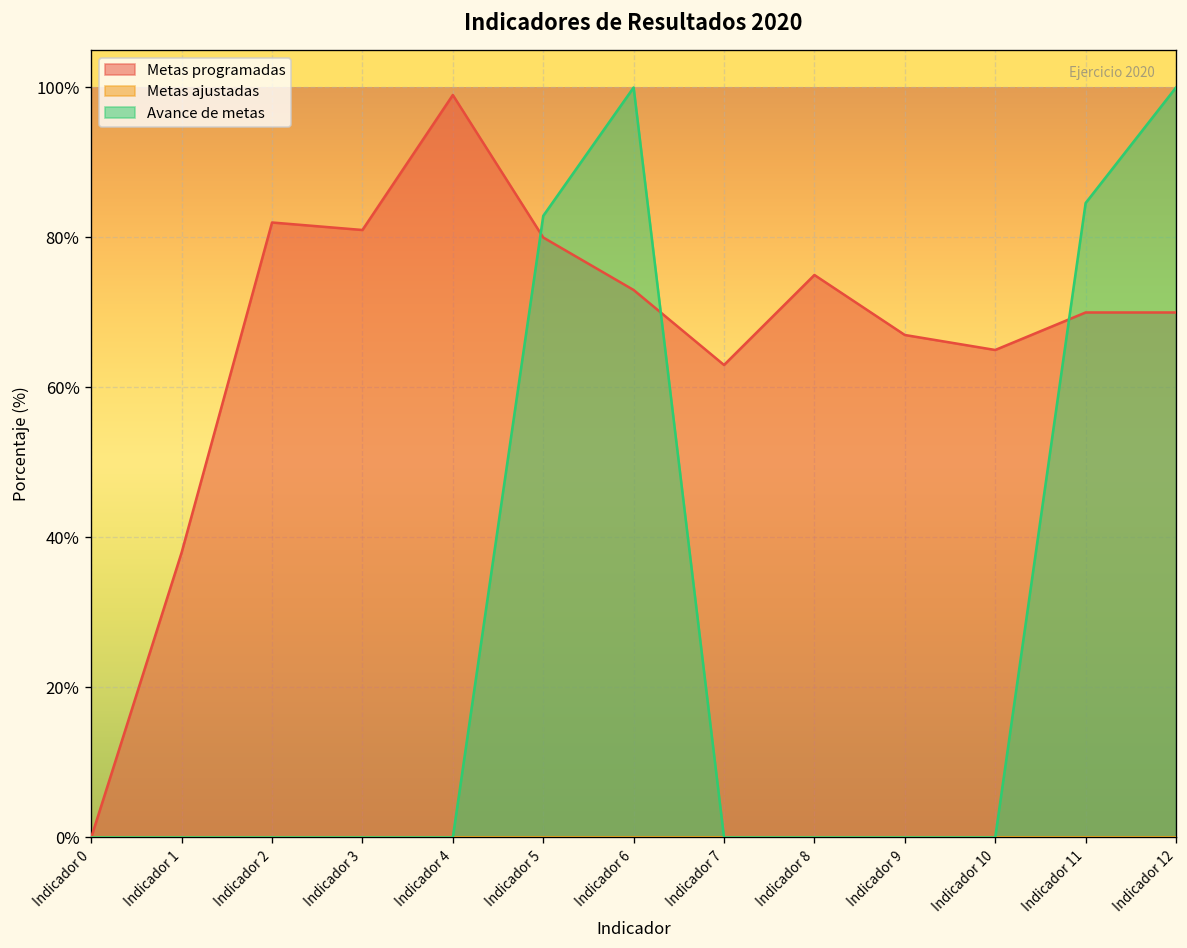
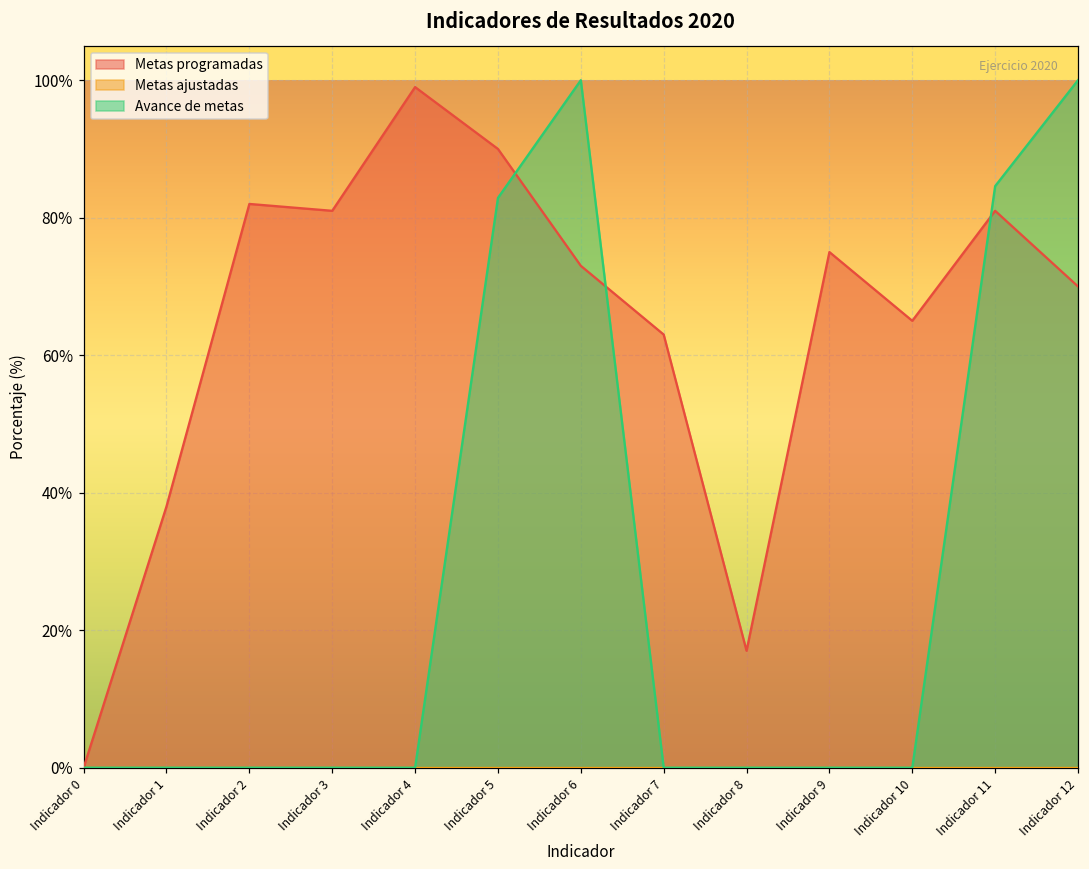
  {
    "Metas programadas": {
      "Indicador 1": "38%",
      "Indicador 2": "82%",
      "Indicador 3": "81%",
      "Indicador 4": "99%",
-     "Indicador 5": "80%",
+     "Indicador 5": "90%",
      "Indicador 6": "73%",
      "Indicador 7": "63%",
-     "Indicador 8": "75%",
-     "Indicador 9": "67%",
+     "Indicador 8": "17%",
+     "Indicador 9": "75%",
      "Indicador 10": "65%",
-     "Indicador 11": "70%",
+     "Indicador 11": "81%",
      "Indicador 12": "70%"
    },
    "Metas ajustadas": {
      "Indicador 5": "0%",
      "Indicador 6": "0%",
      "Indicador 11": "0%",
      "Indicador 12": "0%"
    },
    "Avance de metas": {
      "Indicador 5": "83%",
      "Indicador 6": "100%",
      "Indicador 11": "85%"
    }
  }
